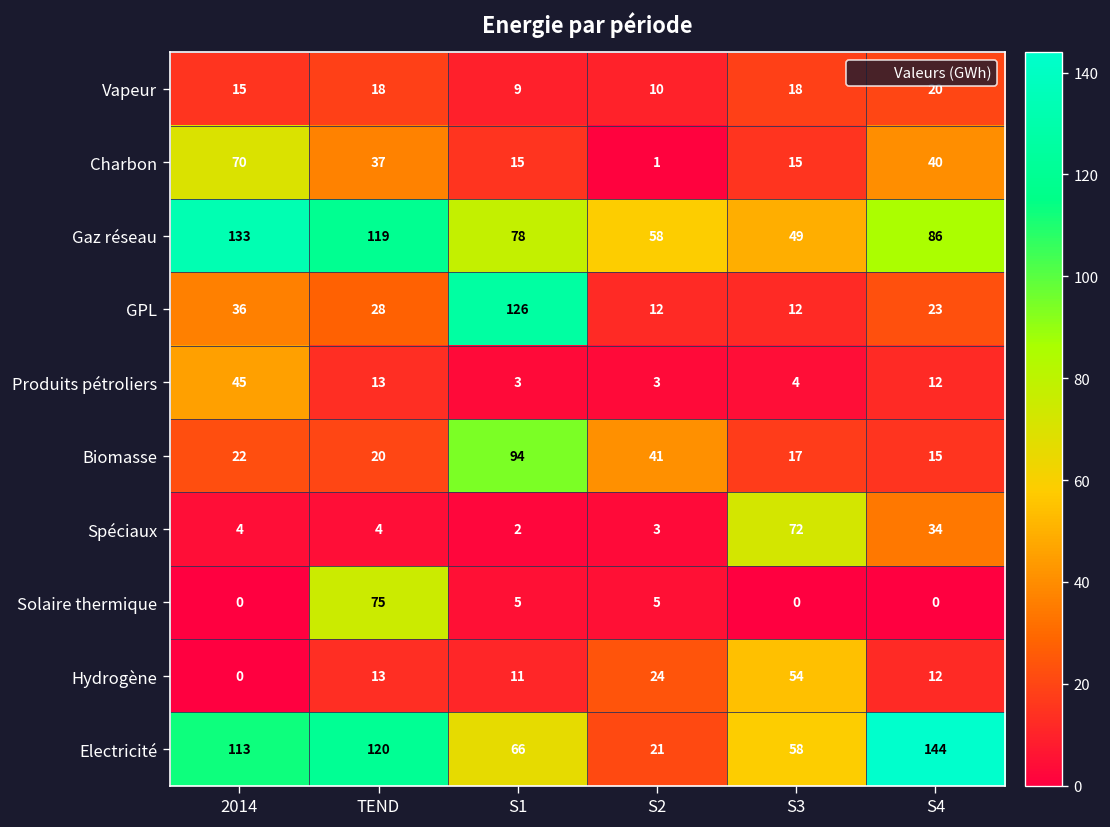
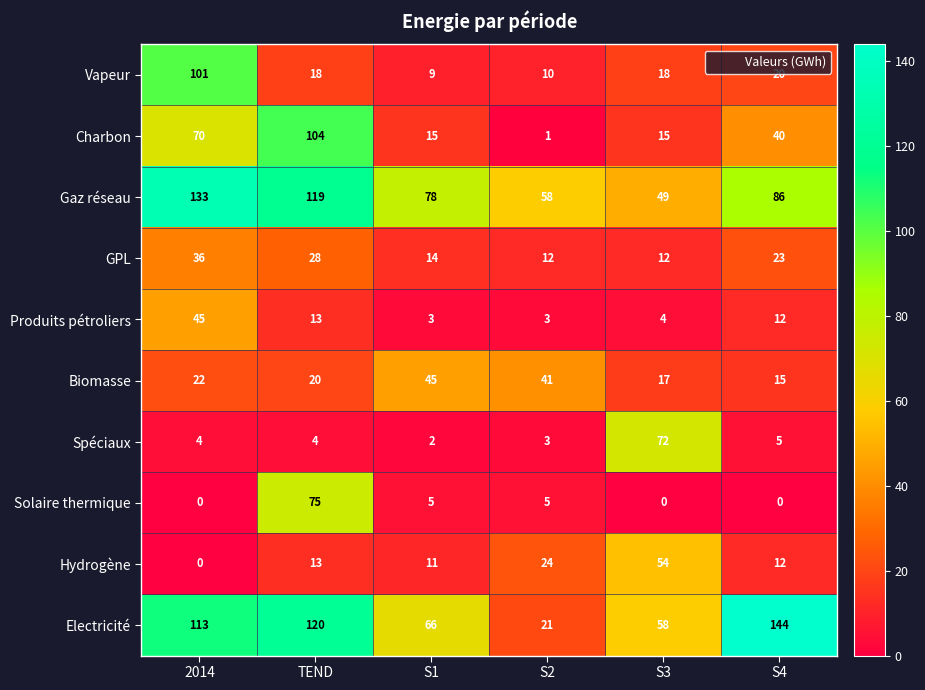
  {
    "Vapeur": {
-     "2014": 15,
+     "2014": 101,
      "TEND": 18,
      "S1": 9,
      "S2": 10,
      "S3": 18
    },
    "Charbon": {
      "2014": 70,
-     "TEND": 37,
+     "TEND": 104,
      "S1": 15,
      "S2": 1,
      "S3": 15,
      "S4": 40
    },
    "Gaz réseau": {
      "2014": 133,
      "TEND": 119,
      "S1": 78,
      "S2": 58,
      "S3": 49,
      "S4": 86
    },
    "GPL": {
      "2014": 36,
      "TEND": 28,
-     "S1": 126,
+     "S1": 14,
      "S2": 12,
      "S3": 12,
      "S4": 23
    },
    "Produits pétroliers": {
      "2014": 45,
      "TEND": 13,
      "S1": 3,
      "S2": 3,
      "S3": 4,
      "S4": 12
    },
    "Biomasse": {
      "2014": 22,
      "TEND": 20,
-     "S1": 94,
+     "S1": 45,
      "S2": 41,
      "S3": 17,
      "S4": 15
    },
    "Spéciaux": {
      "2014": 4,
      "TEND": 4,
      "S1": 2,
      "S2": 3,
      "S3": 72,
-     "S4": 34
+     "S4": 5
    },
    "Solaire thermique": {
      "2014": 0,
      "TEND": 75,
      "S1": 5,
      "S2": 5,
      "S3": 0,
      "S4": 0
    },
    "Hydrogène": {
      "2014": 0,
      "TEND": 13,
      "S1": 11,
      "S2": 24,
      "S3": 54,
      "S4": 12
    },
    "Electricité": {
      "2014": 113,
      "TEND": 120,
      "S1": 66,
      "S2": 21,
      "S3": 58,
      "S4": 144
    }
  }
